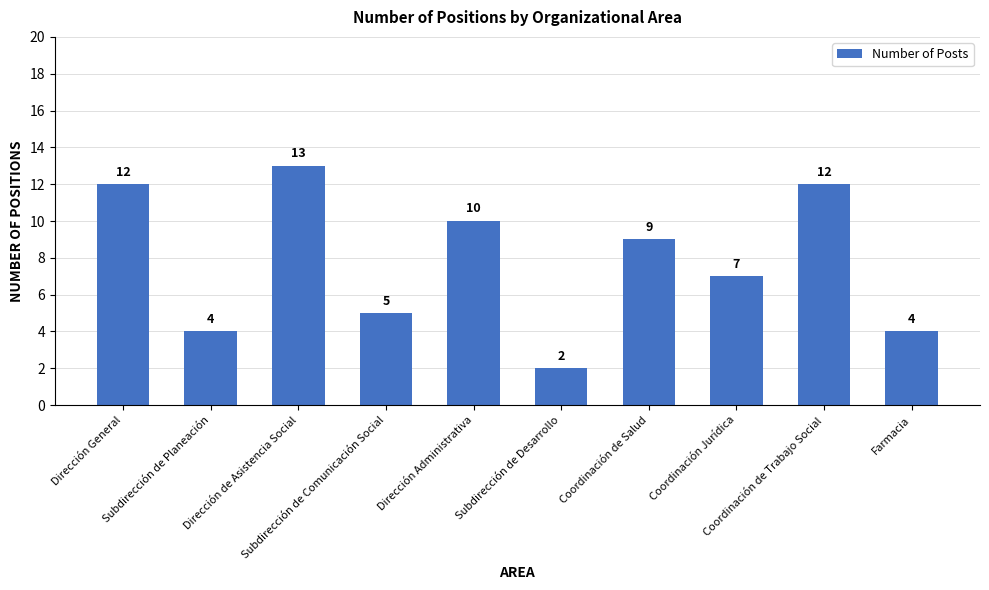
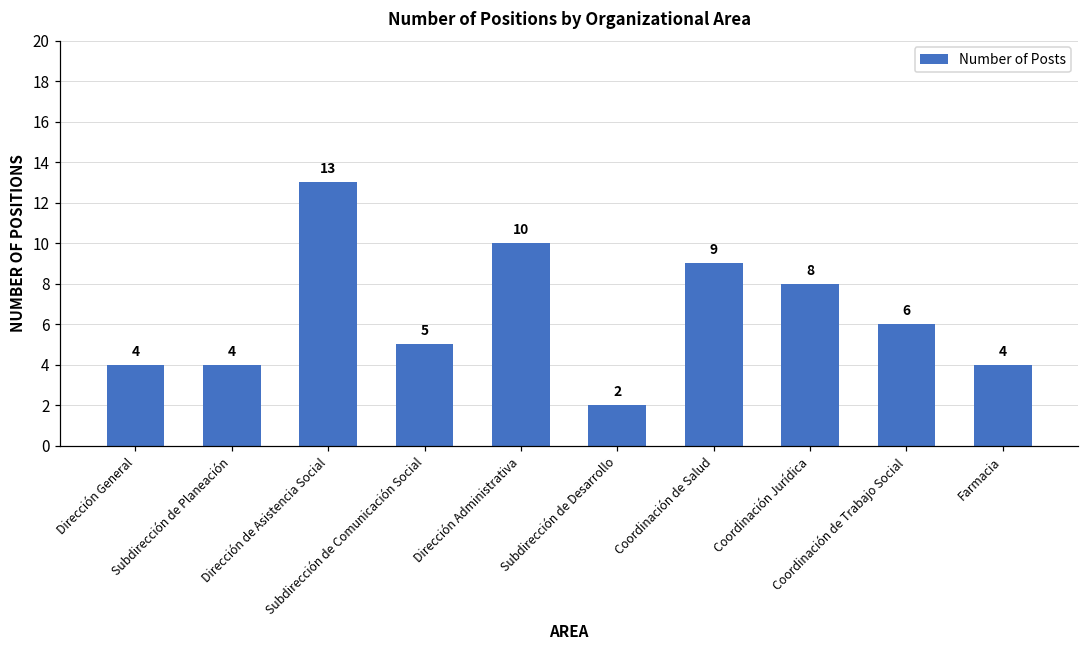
  {
-   "Dirección General": 12,
+   "Dirección General": 4,
    "Subdirección de Planeación": 4,
    "Dirección de Asistencia Social": 13,
    "Subdirección de Comunicación Social": 5,
    "Dirección Administrativa": 10,
    "Subdirección de Desarrollo": 2,
    "Coordinación de Salud": 9,
-   "Coordinación Jurídica": 7,
-   "Coordinación de Trabajo Social": 12,
+   "Coordinación Jurídica": 8,
+   "Coordinación de Trabajo Social": 6,
    "Farmacia": 4
  }
